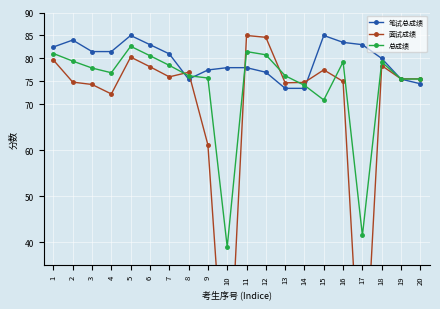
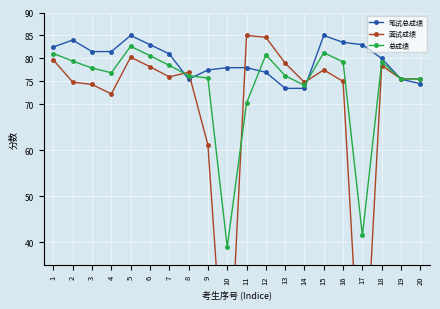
  {
    "笔试总成绩": {
      "1": 83,
      "2": 84,
      "3": 82,
      "4": 82,
      "5": 85,
      "6": 83,
      "7": 81,
      "8": 76,
      "9": 78,
      "10": 78,
      "11": 78,
      "12": 77,
      "13": 74,
      "14": 74,
      "15": 85,
      "16": 84,
      "17": 83,
      "18": 80,
      "20": 75
    },
    "面试成绩": {
      "1": 80,
      "2": 75,
      "3": 74,
      "4": 72,
      "5": 80,
      "6": 78,
      "7": 76,
      "8": 77,
      "9": 61,
      "11": 85,
      "12": 85,
-     "13": 75,
+     "13": 79,
      "14": 75,
      "15": 78,
      "16": 75,
      "18": 78
    },
    "总成绩": {
      "1": 81,
      "2": 79,
      "3": 78,
      "4": 77,
      "5": 83,
      "6": 81,
      "7": 79,
      "8": 76,
      "9": 76,
      "10": 39,
-     "11": 82,
+     "11": 70,
      "12": 81,
      "13": 76,
      "14": 74,
-     "15": 71,
+     "15": 81,
      "16": 79,
      "17": 42,
      "18": 79
    }
  }
